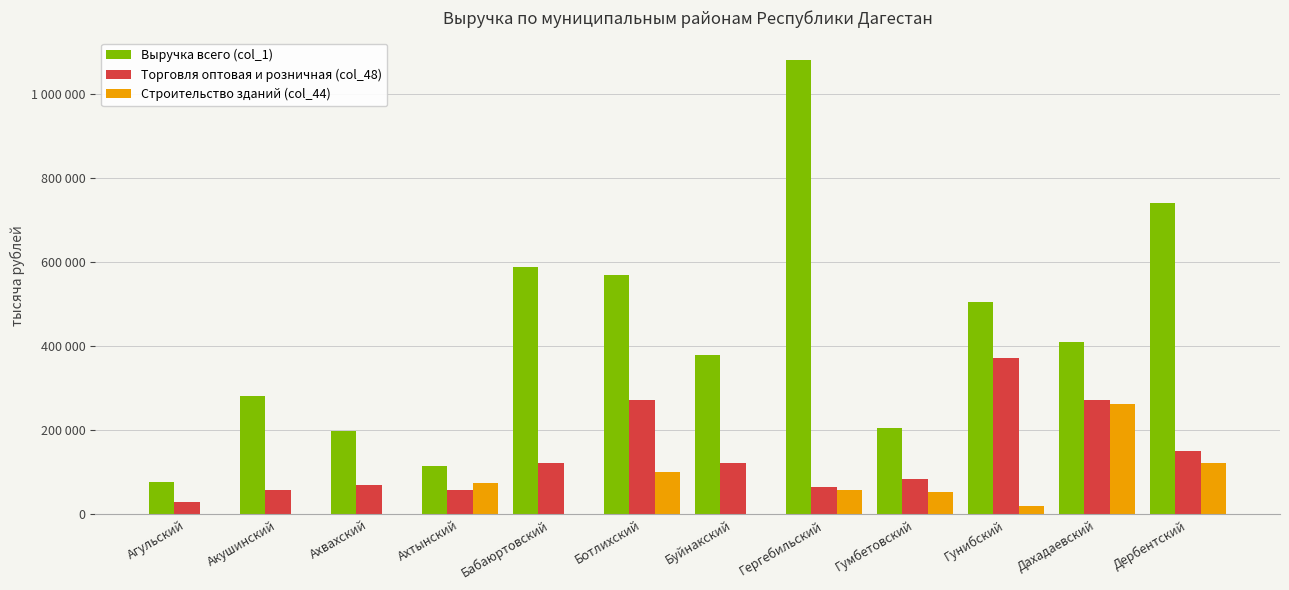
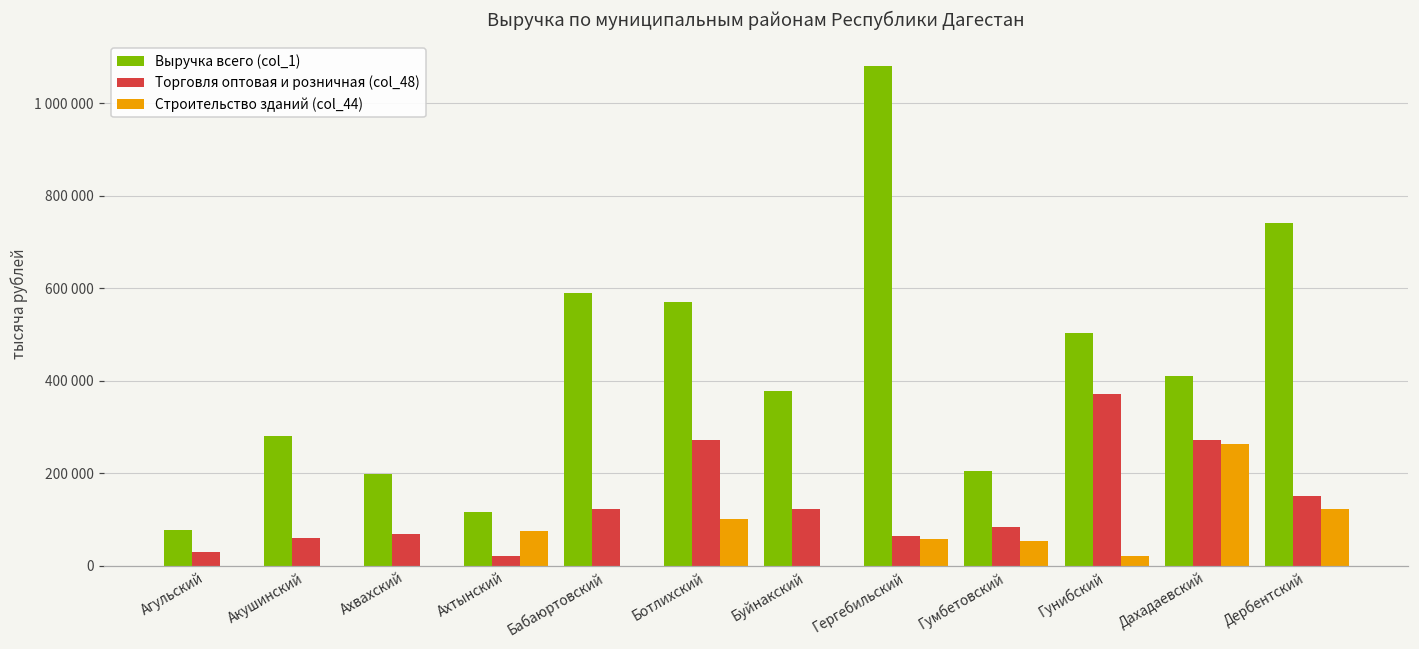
  {
    "Выручка всего (col_1)": {
      "Агульский": 80000,
      "Акушинский": 280000,
      "Ахвахский": 200000,
      "Ахтынский": 120000,
      "Бабаюртовский": 590000,
      "Ботлихский": 570000,
      "Буйнакский": 380000,
      "Гергебильский": 1080000,
      "Гумбетовский": 200000,
      "Гунибский": 500000,
      "Дахадаевский": 410000,
      "Дербентский": 740000
    },
    "Торговля оптовая и розничная (col_48)": {
      "Агульский": 30000,
      "Акушинский": 60000,
      "Ахвахский": 70000,
-     "Ахтынский": 60000,
+     "Ахтынский": 20000,
      "Бабаюртовский": 120000,
      "Ботлихский": 270000,
      "Буйнакский": 120000,
      "Гергебильский": 60000,
      "Гумбетовский": 80000,
      "Гунибский": 370000,
      "Дахадаевский": 270000,
      "Дербентский": 150000
    },
    "Строительство зданий (col_44)": {
      "Агульский": 0,
      "Акушинский": 0,
      "Ахвахский": 0,
      "Ахтынский": 80000,
      "Бабаюртовский": 0,
      "Ботлихский": 100000,
      "Буйнакский": 0,
      "Гергебильский": 60000,
      "Гумбетовский": 50000,
      "Гунибский": 20000,
      "Дахадаевский": 260000,
      "Дербентский": 120000
    }
  }
